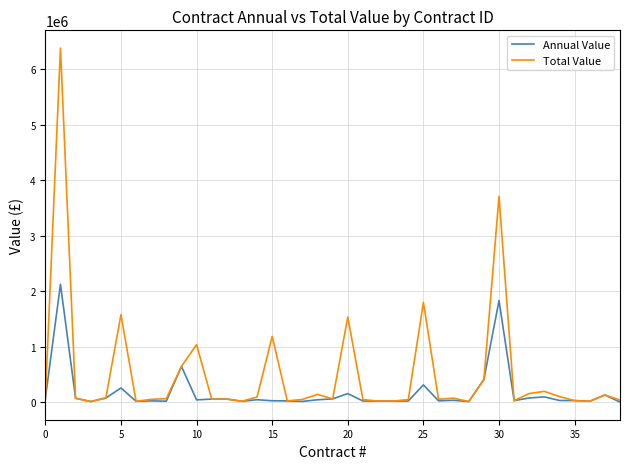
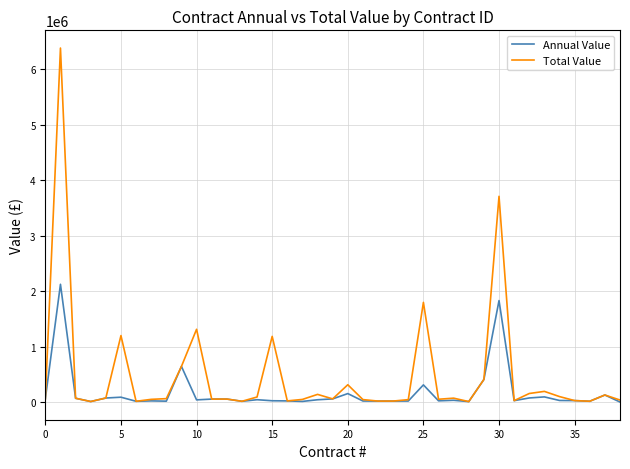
  {
    "Annual Value": {
-     "5": 300000,
+     "5": 100000,
      "10": 0,
      "15": 0,
      "20": 200000,
      "25": 300000,
      "30": 1800000
    },
    "Total Value": {
-     "5": 1600000,
-     "10": 1000000,
+     "5": 1200000,
+     "10": 1300000,
      "15": 1200000,
-     "20": 1500000,
+     "20": 300000,
      "25": 1800000,
      "30": 3700000
    }
  }
